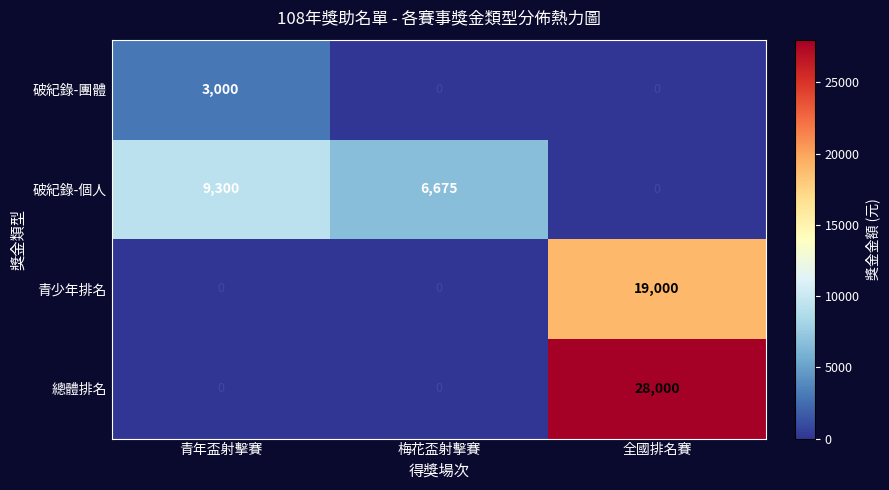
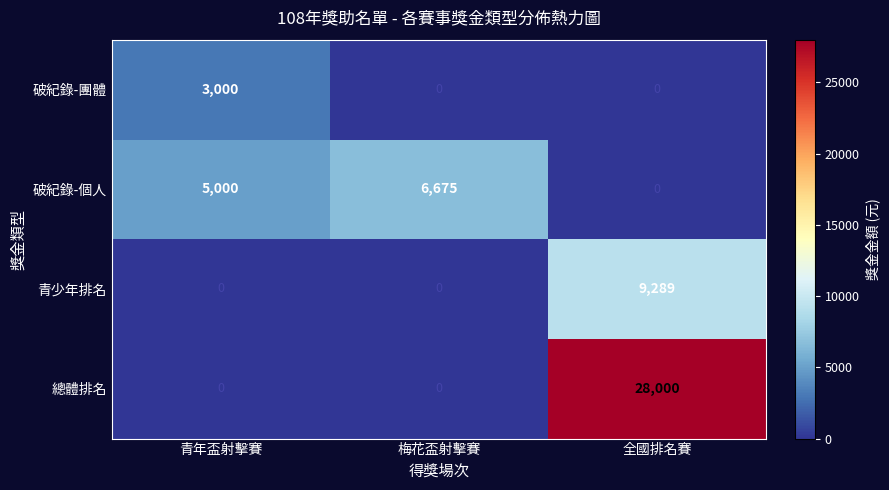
  {
    "破紀錄-團體": {
      "青年盃射擊賽": "3,000"
    },
    "破紀錄-個人": {
-     "青年盃射擊賽": "9,300",
+     "青年盃射擊賽": "5,000",
      "梅花盃射擊賽": "6,675"
    },
    "青少年排名": {
-     "全國排名賽": "19,000"
+     "全國排名賽": "9,289"
    },
    "總體排名": {
      "全國排名賽": "28,000"
    }
  }
